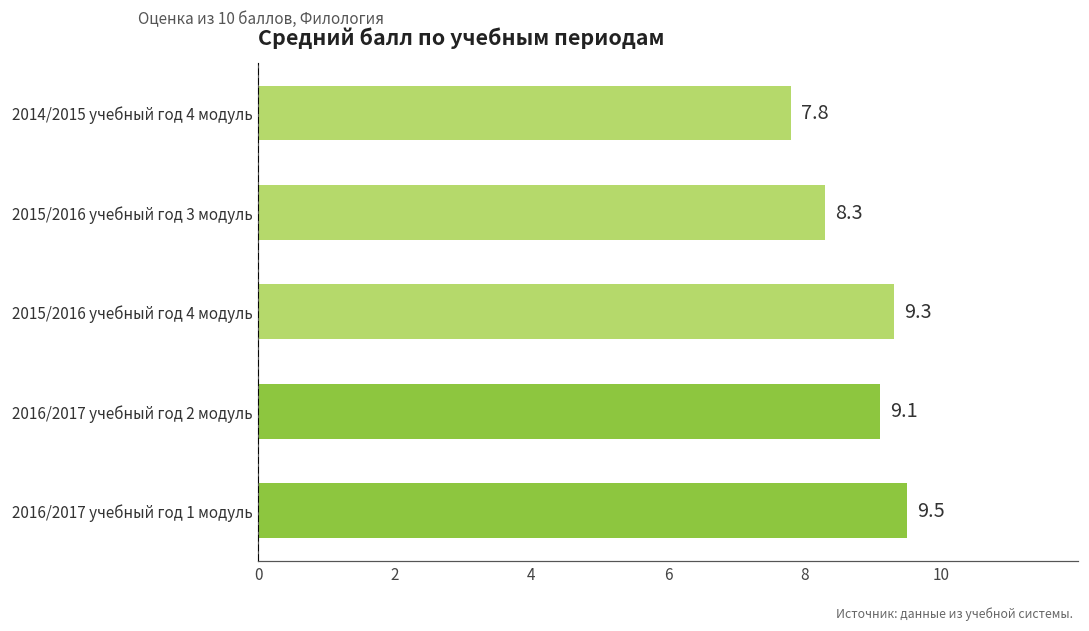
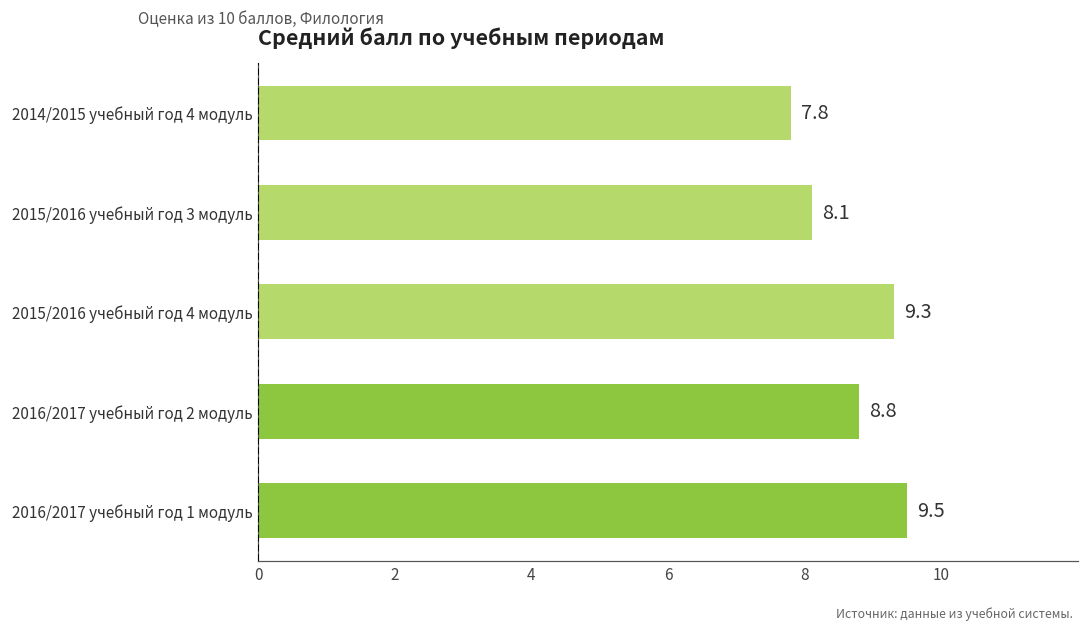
  {
    "2014/2015 учебный год 4 модуль": 7.8,
-   "2015/2016 учебный год 3 модуль": 8.3,
+   "2015/2016 учебный год 3 модуль": 8.1,
    "2015/2016 учебный год 4 модуль": 9.3,
-   "2016/2017 учебный год 2 модуль": 9.1,
+   "2016/2017 учебный год 2 модуль": 8.8,
    "2016/2017 учебный год 1 модуль": 9.5
  }
